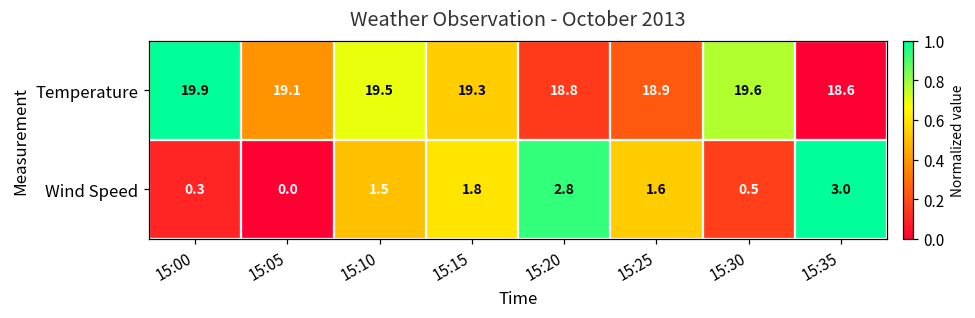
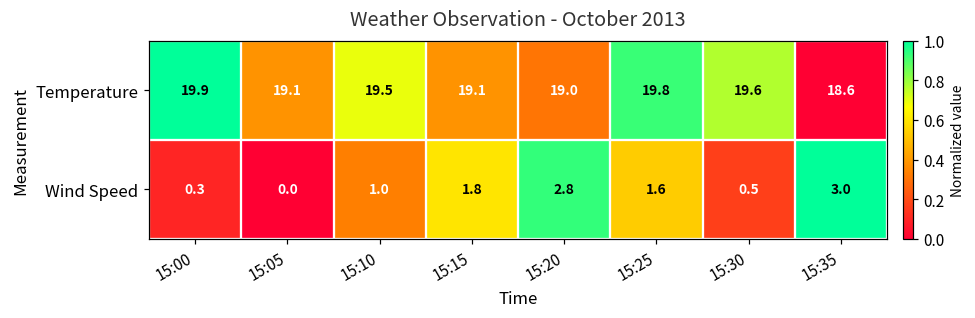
  {
    "Temperature": {
      "15:00": 19.9,
      "15:05": 19.1,
      "15:10": 19.5,
-     "15:15": 19.3,
-     "15:20": 18.8,
-     "15:25": 18.9,
+     "15:15": 19.1,
+     "15:20": 19.0,
+     "15:25": 19.8,
      "15:30": 19.6,
      "15:35": 18.6
    },
    "Wind Speed": {
      "15:00": 0.3,
      "15:05": 0.0,
-     "15:10": 1.5,
+     "15:10": 1.0,
      "15:15": 1.8,
      "15:20": 2.8,
      "15:25": 1.6,
      "15:30": 0.5,
      "15:35": 3.0
    }
  }
